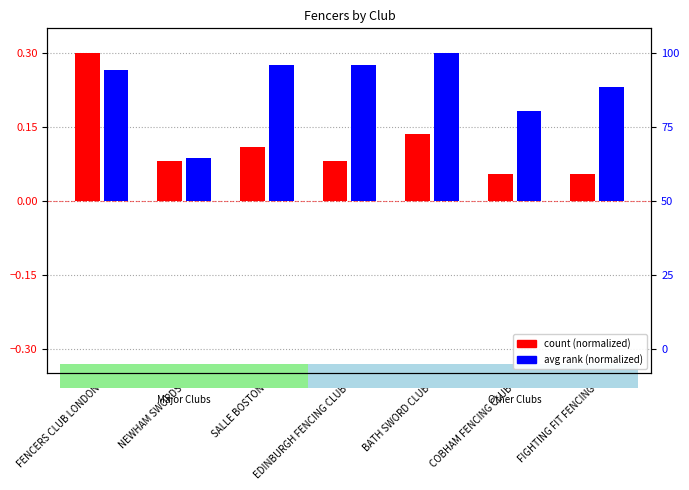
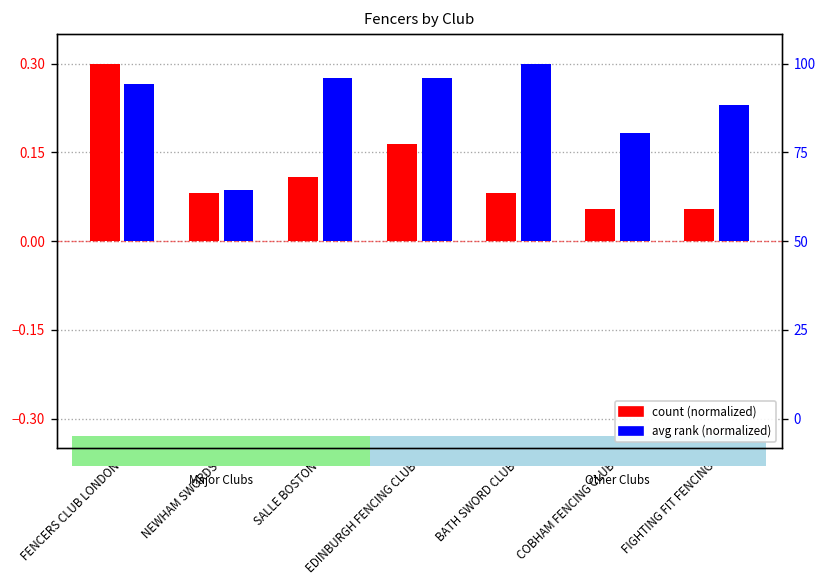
  {
    "count (normalized)": {
      "FENCERS CLUB LONDON": 0.30,
      "NEWHAM SWORDS": 0.08,
      "SALLE BOSTON": 0.11,
-     "EDINBURGH FENCING CLUB": 0.08,
-     "BATH SWORD CLUB": 0.14,
+     "EDINBURGH FENCING CLUB": 0.16,
+     "BATH SWORD CLUB": 0.08,
      "COBHAM FENCING CLUB": 0.05,
      "FIGHTING FIT FENCING": 0.05
    }
  }
